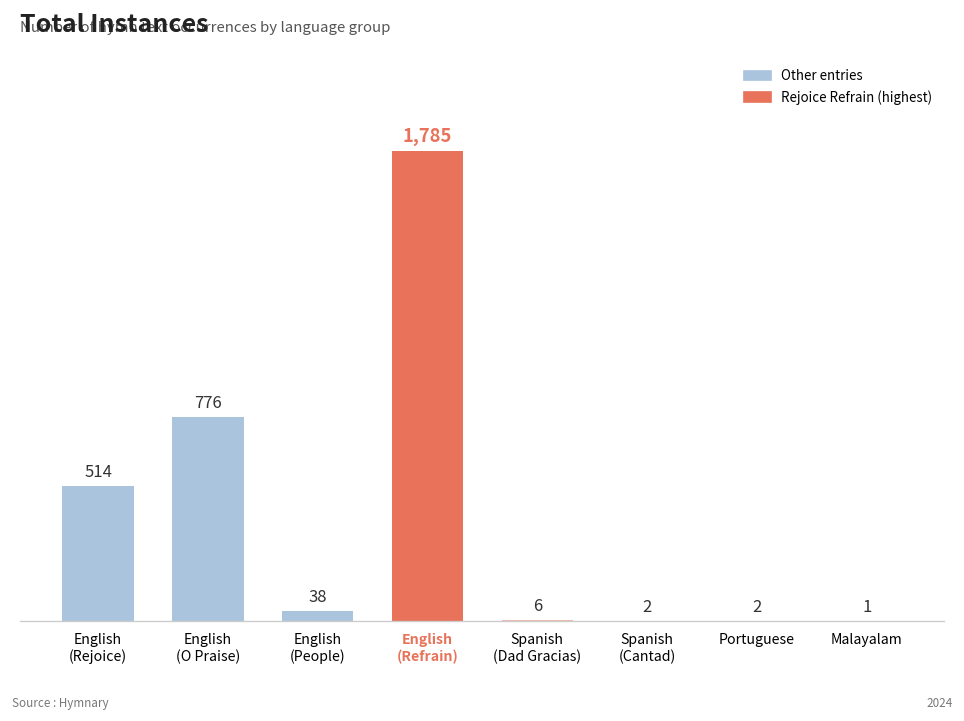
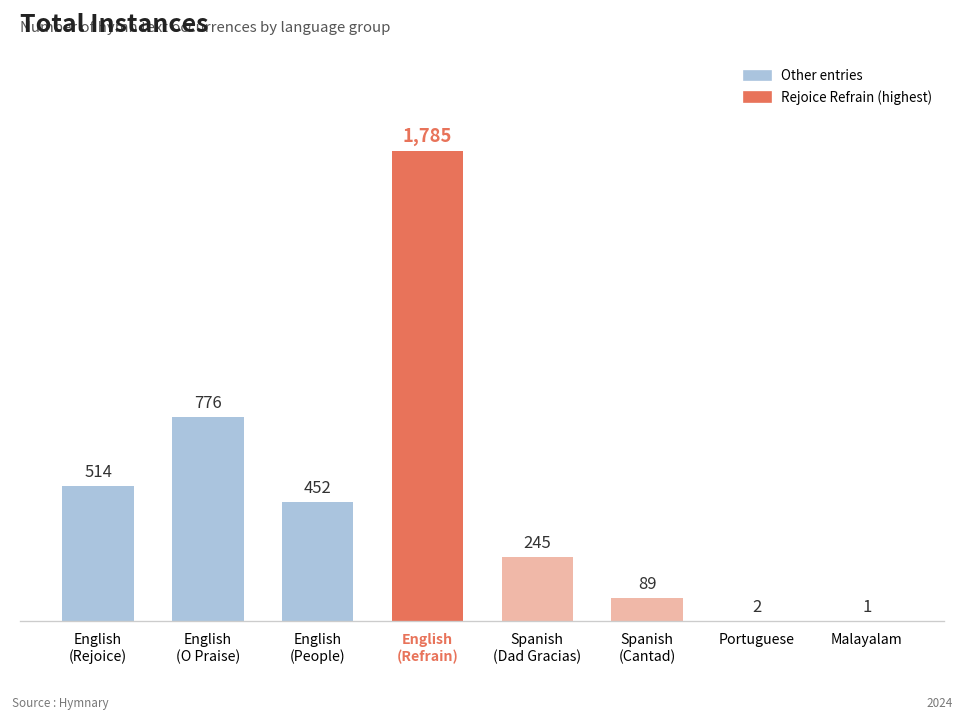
  {
    "English (Rejoice)": "514",
    "English (O Praise)": "776",
-   "English (People)": "38",
+   "English (People)": "452",
    "English (Refrain)": "1,785",
-   "Spanish (Dad Gracias)": "6",
-   "Spanish (Cantad)": "2",
+   "Spanish (Dad Gracias)": "245",
+   "Spanish (Cantad)": "89",
    "Portuguese": "2",
    "Malayalam": "1"
  }
